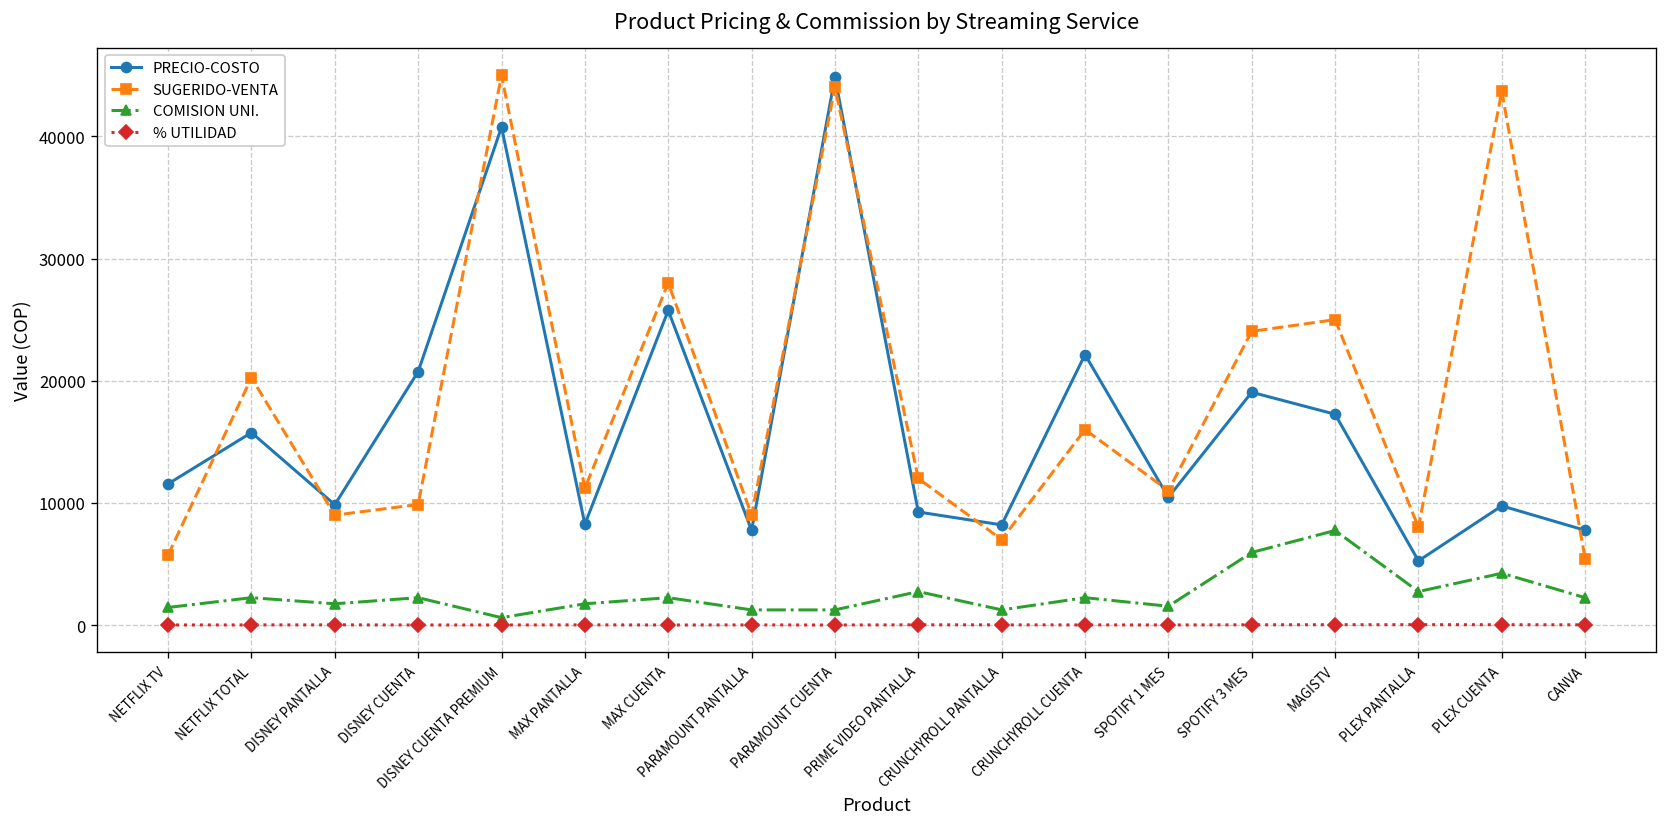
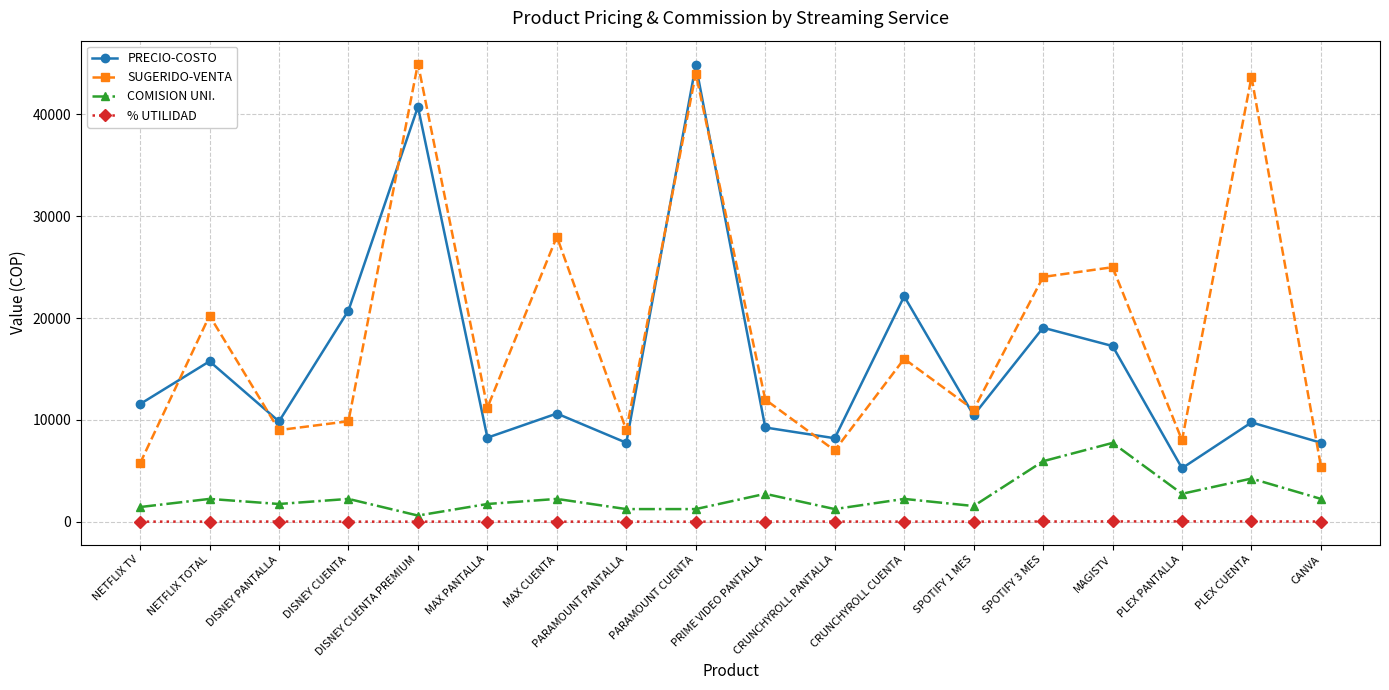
  {
    "PRECIO-COSTO": {
      "NETFLIX TV": 11600,
      "NETFLIX TOTAL": 15800,
      "DISNEY PANTALLA": 9900,
      "DISNEY CUENTA": 20700,
      "DISNEY CUENTA PREMIUM": 40800,
      "MAX PANTALLA": 8300,
-     "MAX CUENTA": 25800,
+     "MAX CUENTA": 10600,
      "PARAMOUNT PANTALLA": 7800,
      "PARAMOUNT CUENTA": 44900,
      "PRIME VIDEO PANTALLA": 9300,
      "CRUNCHYROLL PANTALLA": 8200,
      "CRUNCHYROLL CUENTA": 22100,
      "SPOTIFY 1 MES": 10500,
      "SPOTIFY 3 MES": 19100,
      "MAGISTV": 17300,
      "PLEX PANTALLA": 5300,
      "PLEX CUENTA": 9800,
      "CANVA": 7800
    },
    "SUGERIDO-VENTA": {
      "NETFLIX TV": 5700,
      "NETFLIX TOTAL": 20200,
      "DISNEY PANTALLA": 9000,
      "DISNEY CUENTA": 9900,
      "DISNEY CUENTA PREMIUM": 45000,
      "MAX PANTALLA": 11200,
      "MAX CUENTA": 28000,
      "PARAMOUNT PANTALLA": 9000,
      "PARAMOUNT CUENTA": 44000,
      "PRIME VIDEO PANTALLA": 12000,
      "CRUNCHYROLL PANTALLA": 7000,
      "CRUNCHYROLL CUENTA": 16000,
      "SPOTIFY 1 MES": 11000,
      "SPOTIFY 3 MES": 24000,
      "MAGISTV": 25000,
      "PLEX PANTALLA": 8000,
      "PLEX CUENTA": 43700,
      "CANVA": 5400
    },
    "COMISION UNI.": {
      "NETFLIX TV": 1400,
      "NETFLIX TOTAL": 2200,
      "DISNEY PANTALLA": 1700,
      "DISNEY CUENTA": 2200,
      "DISNEY CUENTA PREMIUM": 600,
      "MAX PANTALLA": 1700,
      "MAX CUENTA": 2200,
      "PARAMOUNT PANTALLA": 1200,
      "PARAMOUNT CUENTA": 1200,
      "PRIME VIDEO PANTALLA": 2700,
      "CRUNCHYROLL PANTALLA": 1200,
      "CRUNCHYROLL CUENTA": 2200,
      "SPOTIFY 1 MES": 1500,
      "SPOTIFY 3 MES": 5900,
      "MAGISTV": 7700,
      "PLEX PANTALLA": 2700,
      "PLEX CUENTA": 4200,
      "CANVA": 2200
    },
    "% UTILIDAD": {
      "NETFLIX TV": 0,
      "NETFLIX TOTAL": 0,
      "DISNEY PANTALLA": 0,
      "DISNEY CUENTA": 0,
      "DISNEY CUENTA PREMIUM": 0,
      "MAX PANTALLA": 0,
      "MAX CUENTA": 0,
      "PARAMOUNT PANTALLA": 0,
      "PARAMOUNT CUENTA": 0,
      "PRIME VIDEO PANTALLA": 0,
      "CRUNCHYROLL PANTALLA": 0,
      "CRUNCHYROLL CUENTA": 0,
      "SPOTIFY 1 MES": 0,
      "SPOTIFY 3 MES": 0,
      "MAGISTV": 0,
      "PLEX PANTALLA": 0,
      "PLEX CUENTA": 0,
      "CANVA": 0
    }
  }
